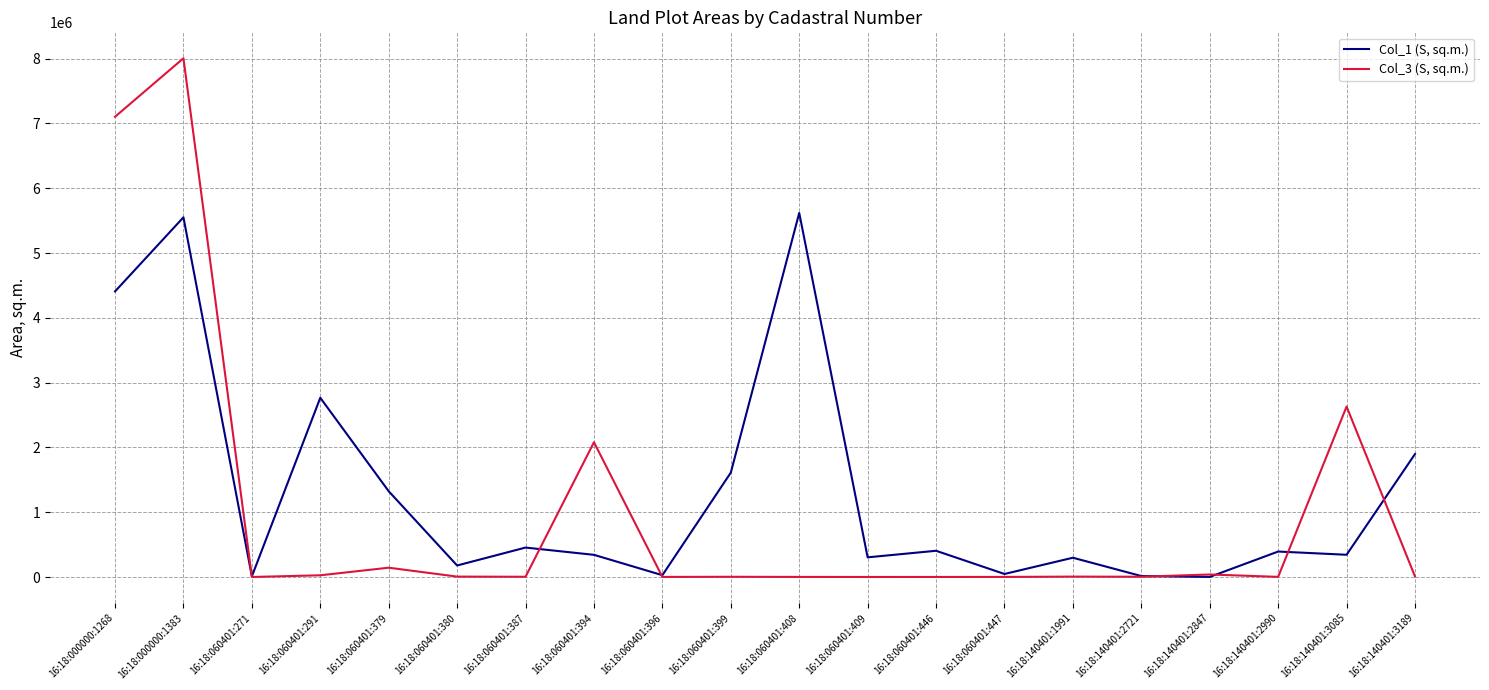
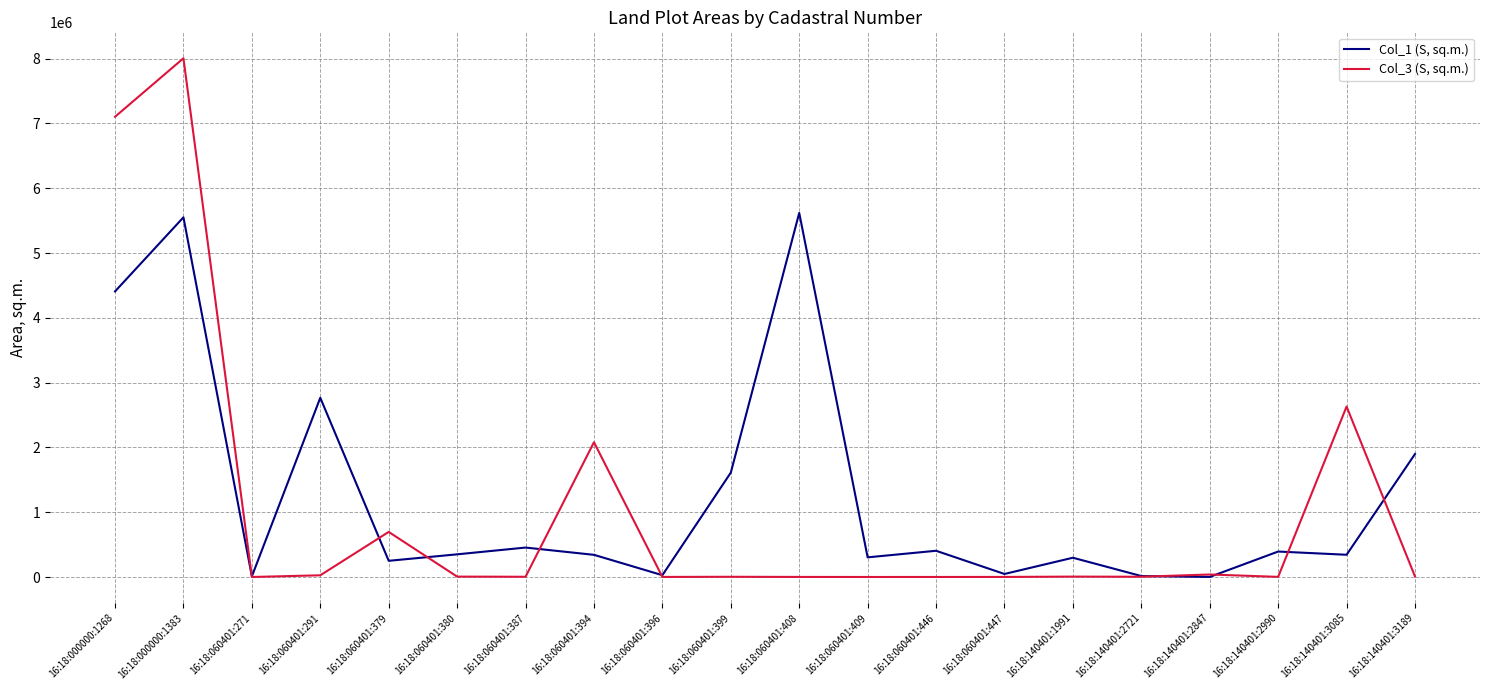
  {
    "Col_1 (S, sq.m.)": {
      "16:18:000000:1268": 4400000,
      "16:18:000000:1383": 5600000,
      "16:18:060401:291": 2800000,
-     "16:18:060401:379": 1300000,
-     "16:18:060401:380": 200000,
+     "16:18:060401:379": 300000,
+     "16:18:060401:380": 300000,
      "16:18:060401:387": 500000,
      "16:18:060401:394": 300000,
      "16:18:060401:399": 1600000,
      "16:18:060401:408": 5600000,
      "16:18:060401:409": 300000,
      "16:18:060401:446": 400000,
      "16:18:060401:447": 0,
      "16:18:140401:1991": 300000,
      "16:18:140401:2990": 400000,
      "16:18:140401:3085": 300000,
      "16:18:140401:3189": 1900000
    },
    "Col_3 (S, sq.m.)": {
      "16:18:000000:1268": 7100000,
      "16:18:000000:1383": 8000000,
      "16:18:060401:291": 0,
-     "16:18:060401:379": 100000,
+     "16:18:060401:379": 700000,
      "16:18:060401:380": 0,
      "16:18:060401:387": 0,
      "16:18:060401:394": 2100000,
      "16:18:060401:399": 0,
      "16:18:060401:408": 0,
      "16:18:060401:409": 0,
      "16:18:060401:446": 0,
      "16:18:060401:447": 0,
      "16:18:140401:1991": 0,
      "16:18:140401:2990": 0,
      "16:18:140401:3085": 2600000,
      "16:18:140401:3189": 0
    }
  }
